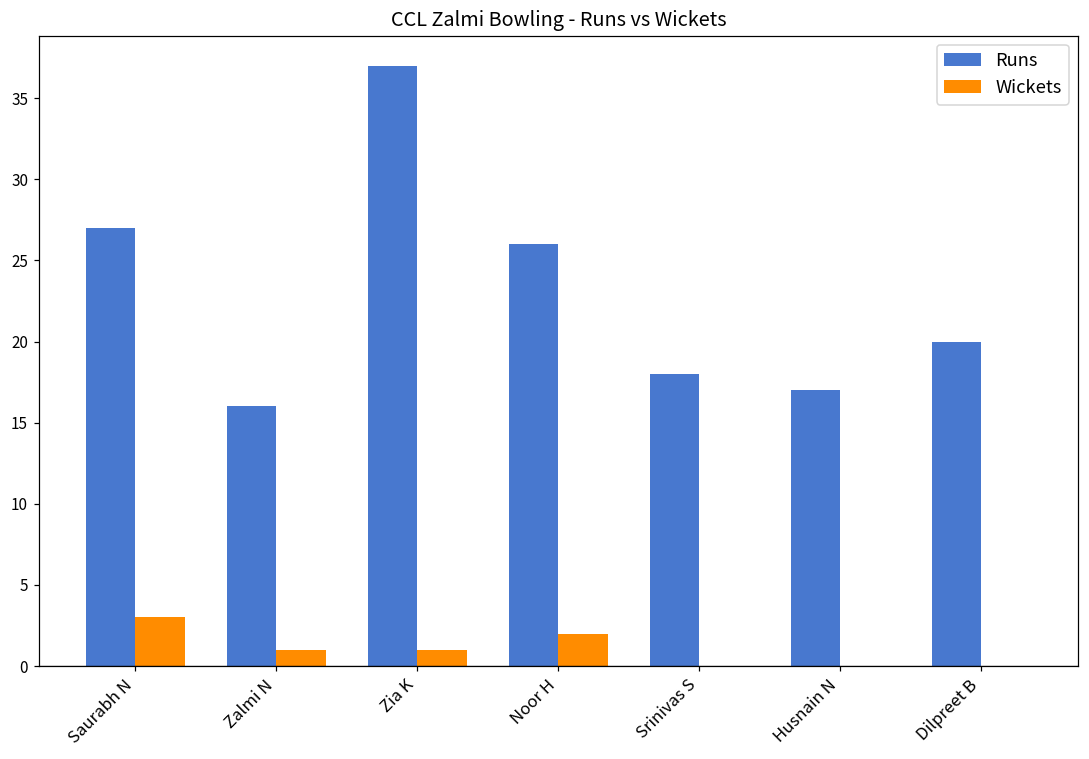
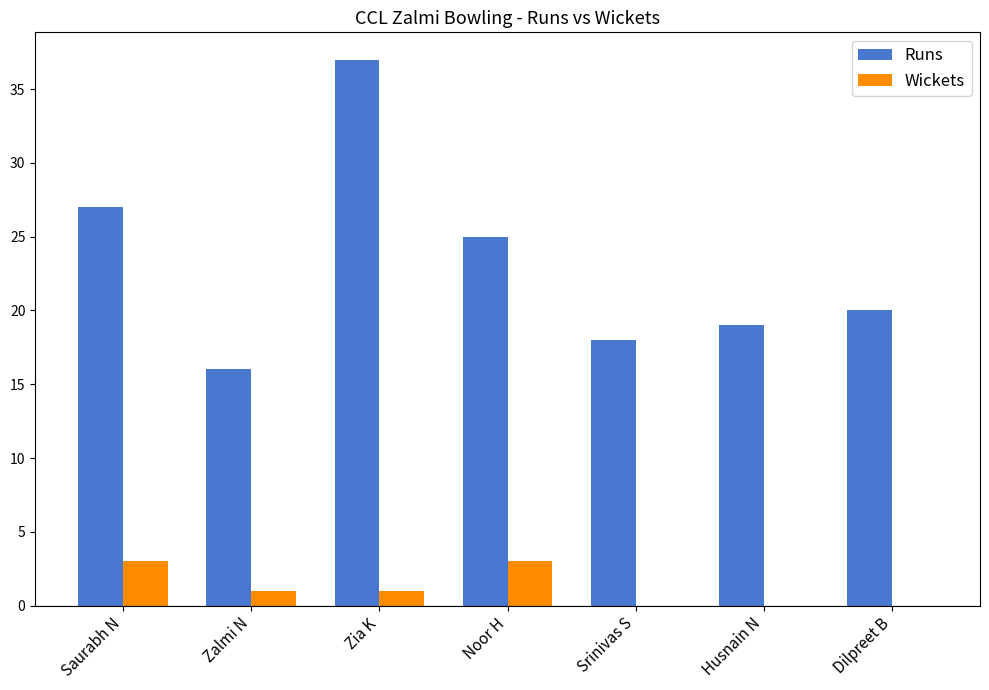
  {
    "Runs": {
      "Saurabh N": 27,
      "Zalmi N": 16,
      "Zia K": 37,
-     "Noor H": 26,
+     "Noor H": 25,
      "Srinivas S": 18,
-     "Husnain N": 17,
+     "Husnain N": 19,
      "Dilpreet B": 20
    },
    "Wickets": {
      "Saurabh N": 3,
      "Zalmi N": 1,
      "Zia K": 1,
-     "Noor H": 2,
+     "Noor H": 3,
      "Srinivas S": 0,
      "Husnain N": 0,
      "Dilpreet B": 0
    }
  }
